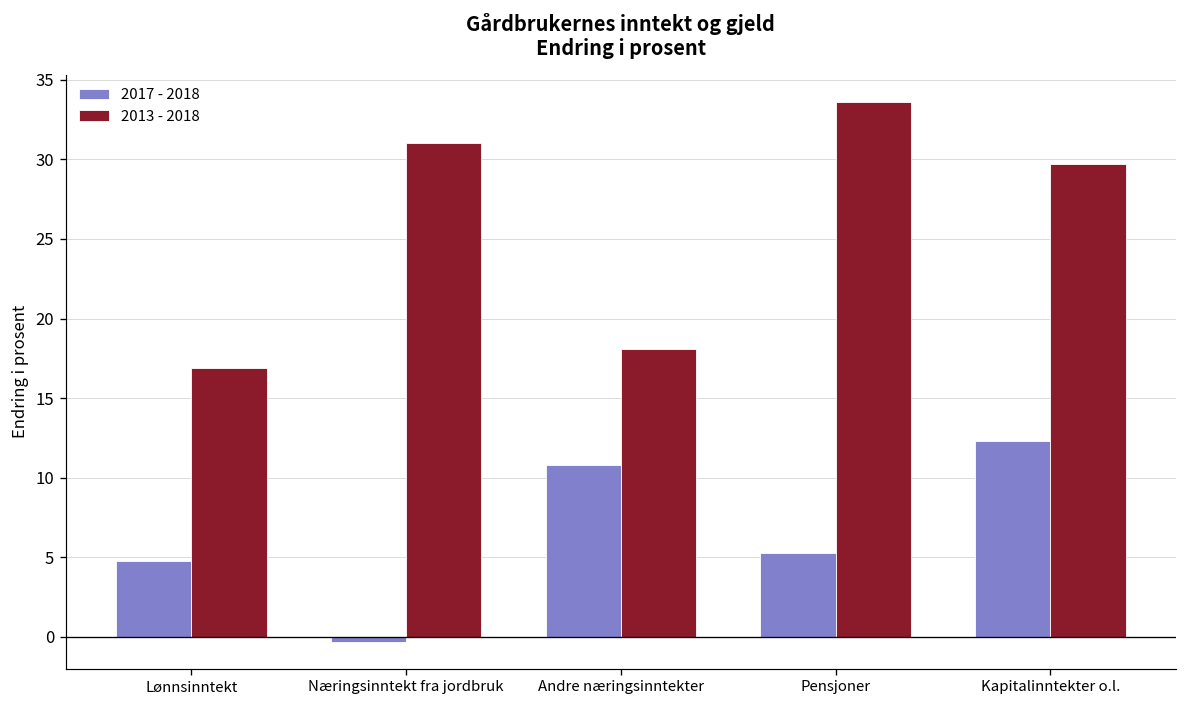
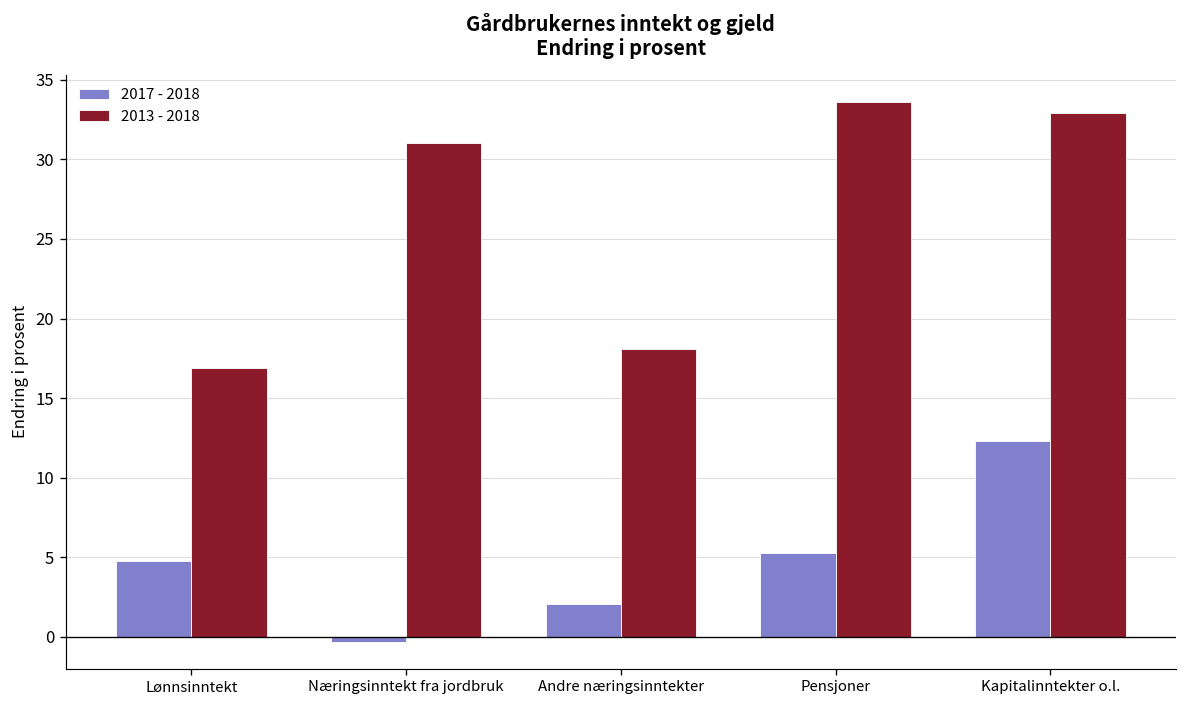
  {
    "2017 - 2018": {
      "Lønnsinntekt": 4.8,
      "Næringsinntekt fra jordbruk": -0.3,
-     "Andre næringsinntekter": 10.8,
+     "Andre næringsinntekter": 2.1,
      "Pensjoner": 5.3,
      "Kapitalinntekter o.l.": 12.3
    },
    "2013 - 2018": {
      "Lønnsinntekt": 16.9,
      "Næringsinntekt fra jordbruk": 31.0,
      "Andre næringsinntekter": 18.1,
      "Pensjoner": 33.6,
-     "Kapitalinntekter o.l.": 29.7
+     "Kapitalinntekter o.l.": 32.9
    }
  }
